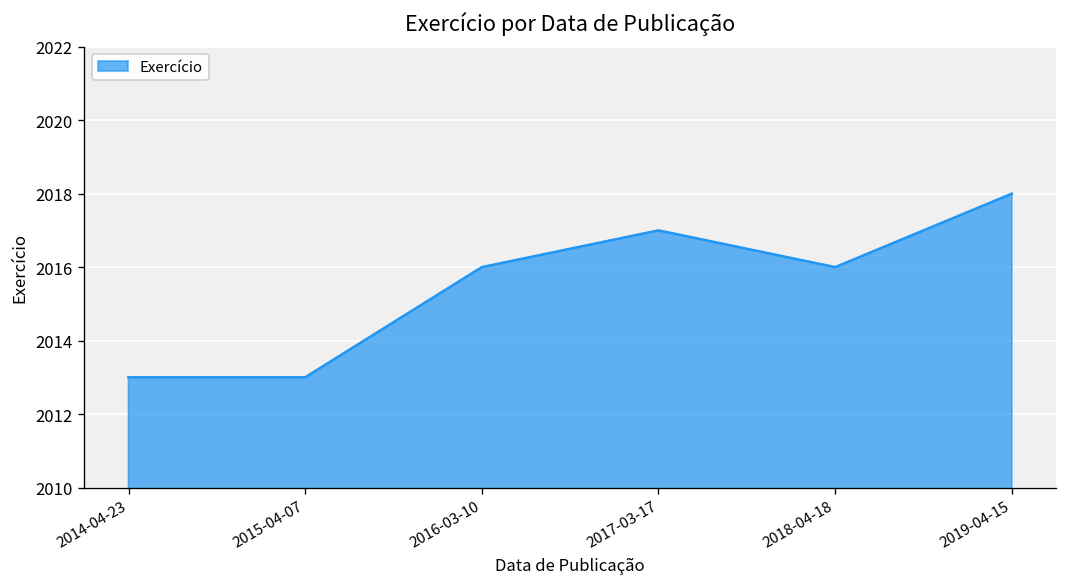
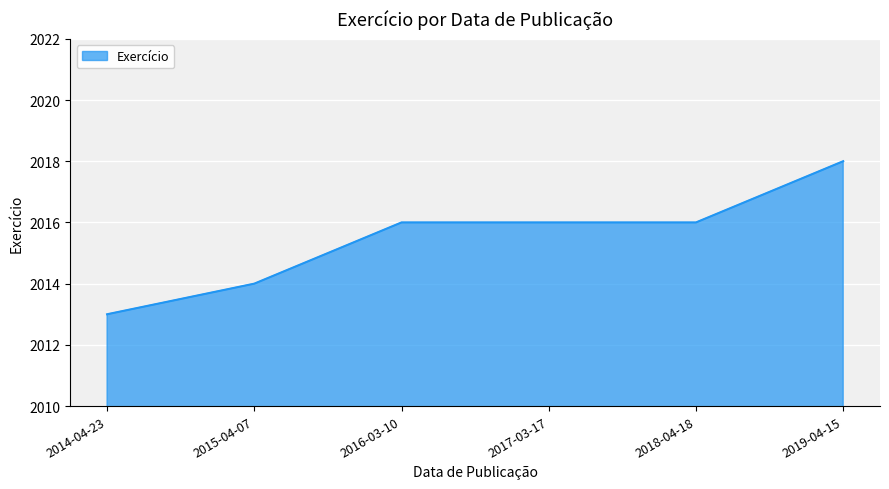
  {
    "2014-04-23": 2013,
-   "2015-04-07": 2013,
+   "2015-04-07": 2014,
    "2016-03-10": 2016,
-   "2017-03-17": 2017,
+   "2017-03-17": 2016,
    "2018-04-18": 2016,
    "2019-04-15": 2018
  }
